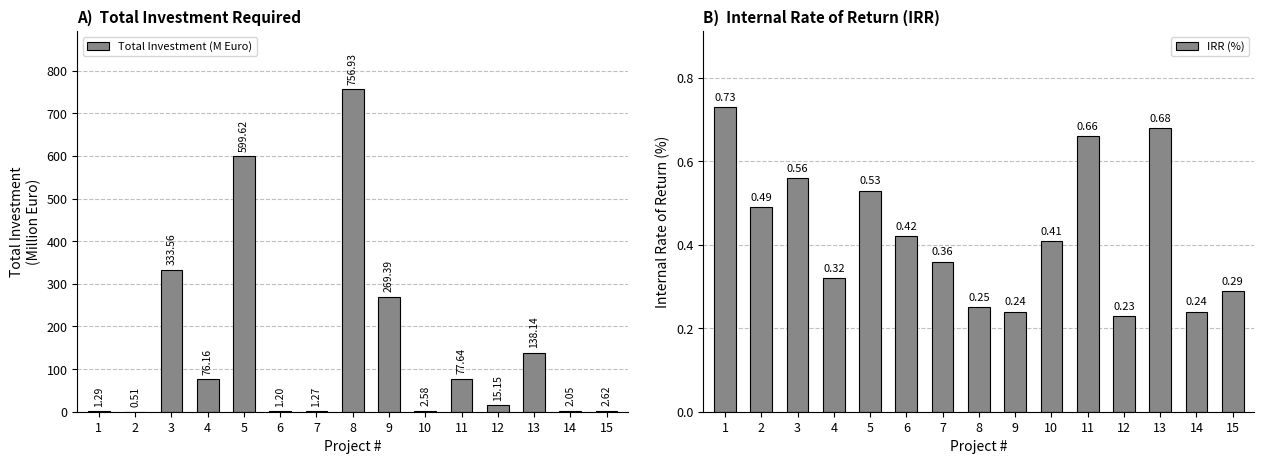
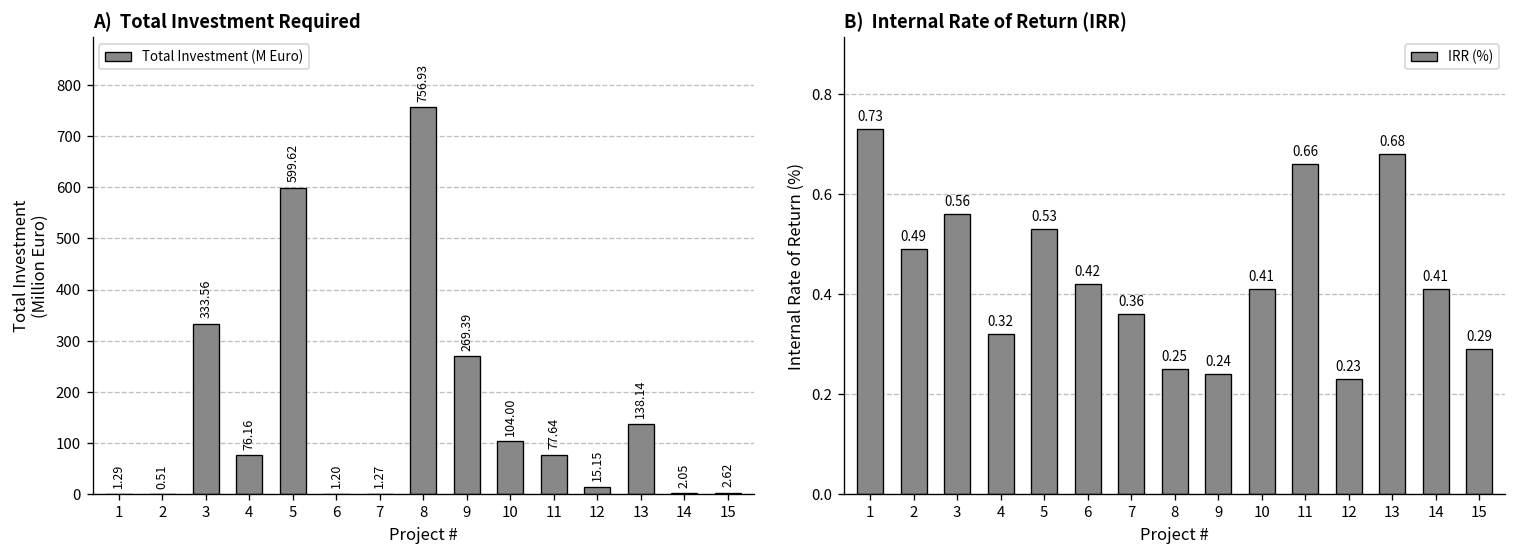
  {
    "A) Total Investment Required": {
      "1": 1.29,
      "2": 0.51,
      "3": 333.56,
      "4": 76.16,
      "5": 599.62,
      "6": 1.20,
      "7": 1.27,
      "8": 756.93,
      "9": 269.39,
-     "10": 2.58,
+     "10": 104.00,
      "11": 77.64,
      "12": 15.15,
      "13": 138.14,
      "14": 2.05,
      "15": 2.62
    },
    "B) Internal Rate of Return (IRR)": {
      "1": 0.73,
      "2": 0.49,
      "3": 0.56,
      "4": 0.32,
      "5": 0.53,
      "6": 0.42,
      "7": 0.36,
      "8": 0.25,
      "9": 0.24,
      "10": 0.41,
      "11": 0.66,
      "12": 0.23,
      "13": 0.68,
-     "14": 0.24,
+     "14": 0.41,
      "15": 0.29
    }
  }
